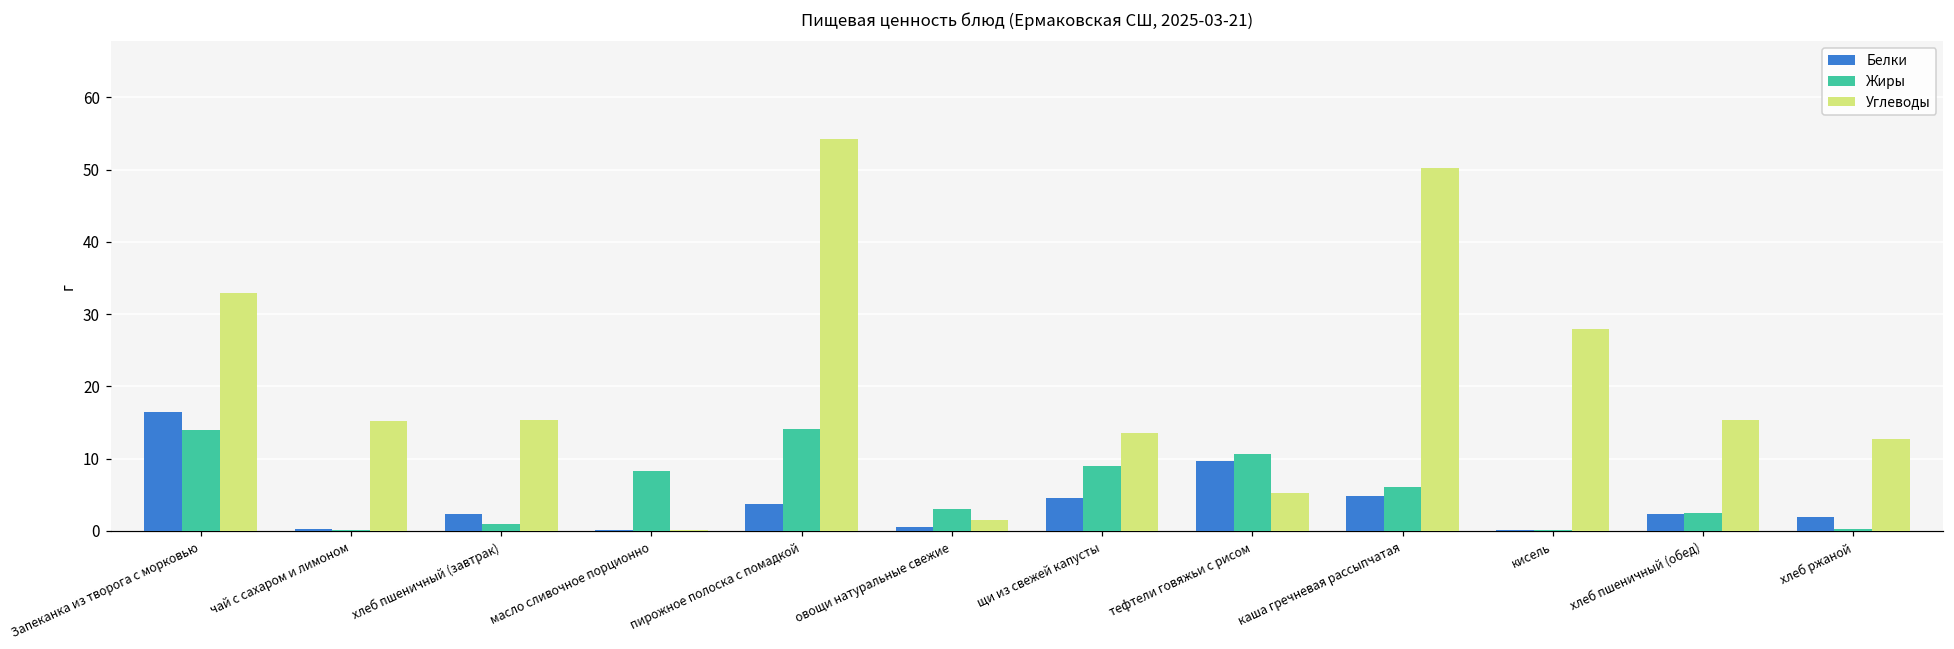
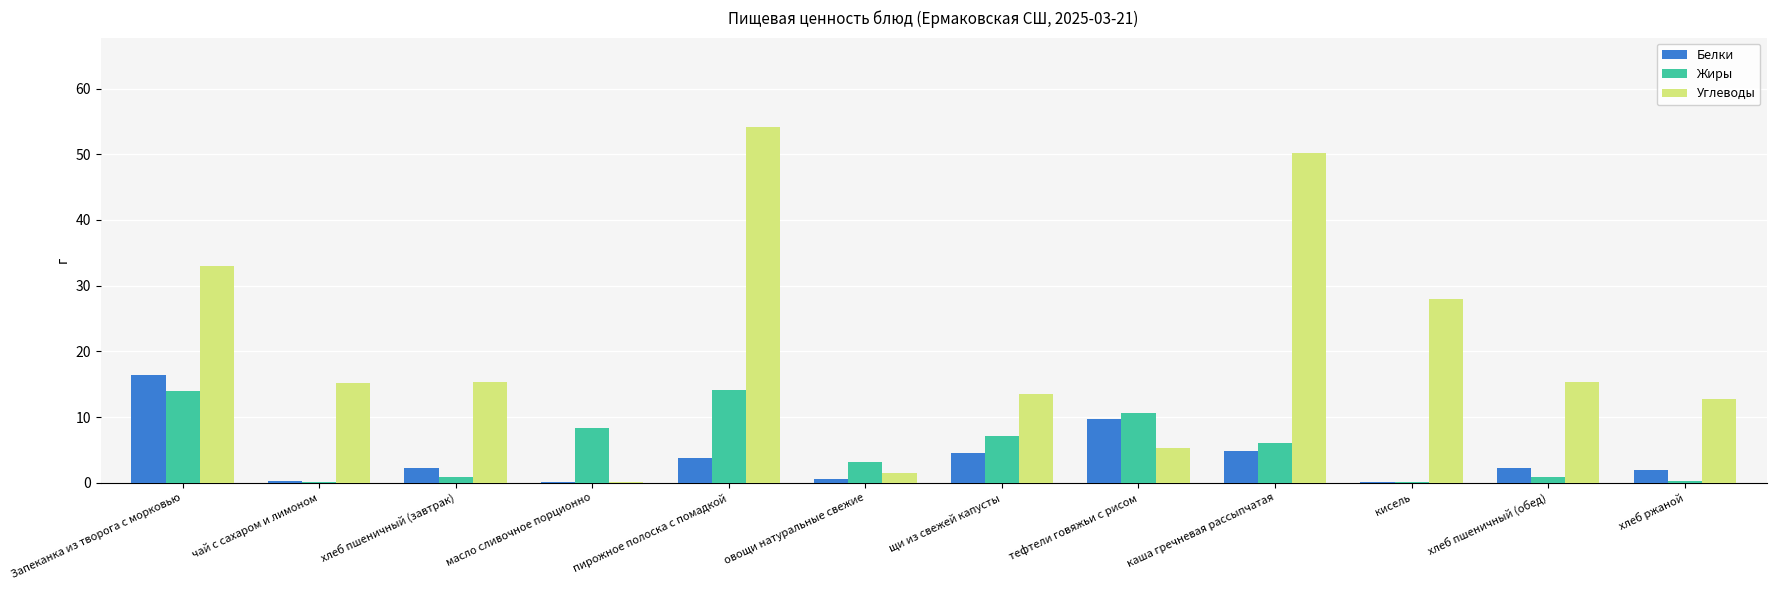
  {
    "Белки": {
      "Запеканка из творога с морковью": 16,
      "хлеб пшеничный (завтрак)": 2,
      "пирожное полоска с помадкой": 4,
      "овощи натуральные свежие": 1,
      "щи из свежей капусты": 5,
      "тефтели говяжьи с рисом": 10,
      "каша гречневая рассыпчатая": 5,
      "хлеб пшеничный (обед)": 2,
      "хлеб ржаной": 2
    },
    "Жиры": {
      "Запеканка из творога с морковью": 14,
      "хлеб пшеничный (завтрак)": 1,
      "масло сливочное порционно": 8,
      "пирожное полоска с помадкой": 14,
      "овощи натуральные свежие": 3,
-     "щи из свежей капусты": 9,
+     "щи из свежей капусты": 7,
      "тефтели говяжьи с рисом": 11,
      "каша гречневая рассыпчатая": 6,
-     "хлеб пшеничный (обед)": 3
+     "хлеб пшеничный (обед)": 1
    },
    "Углеводы": {
      "Запеканка из творога с морковью": 33,
      "чай с сахаром и лимоном": 15,
      "хлеб пшеничный (завтрак)": 15,
      "пирожное полоска с помадкой": 54,
      "овощи натуральные свежие": 2,
      "щи из свежей капусты": 14,
      "тефтели говяжьи с рисом": 5,
      "каша гречневая рассыпчатая": 50,
      "кисель": 28,
      "хлеб пшеничный (обед)": 15,
      "хлеб ржаной": 13
    }
  }
